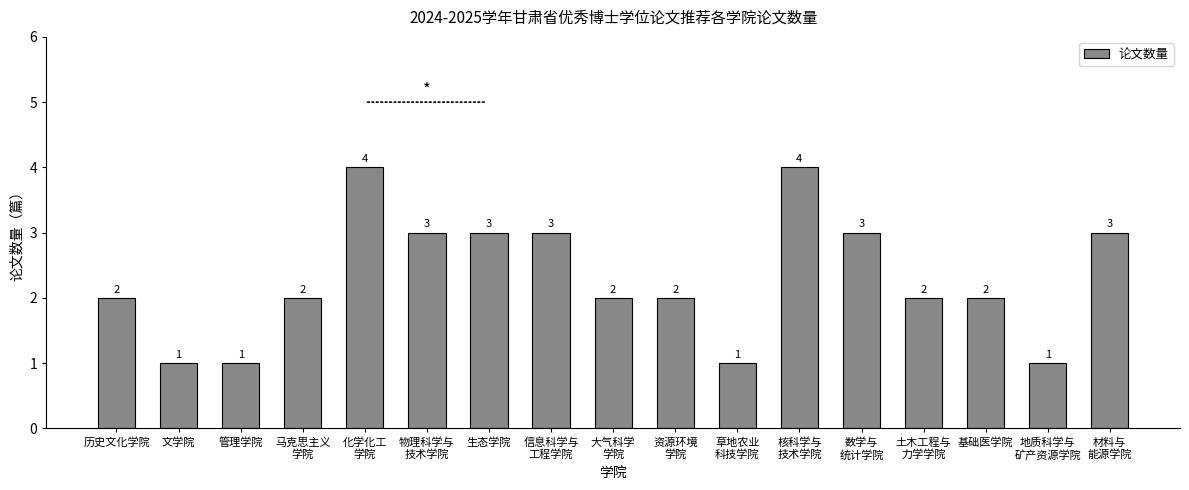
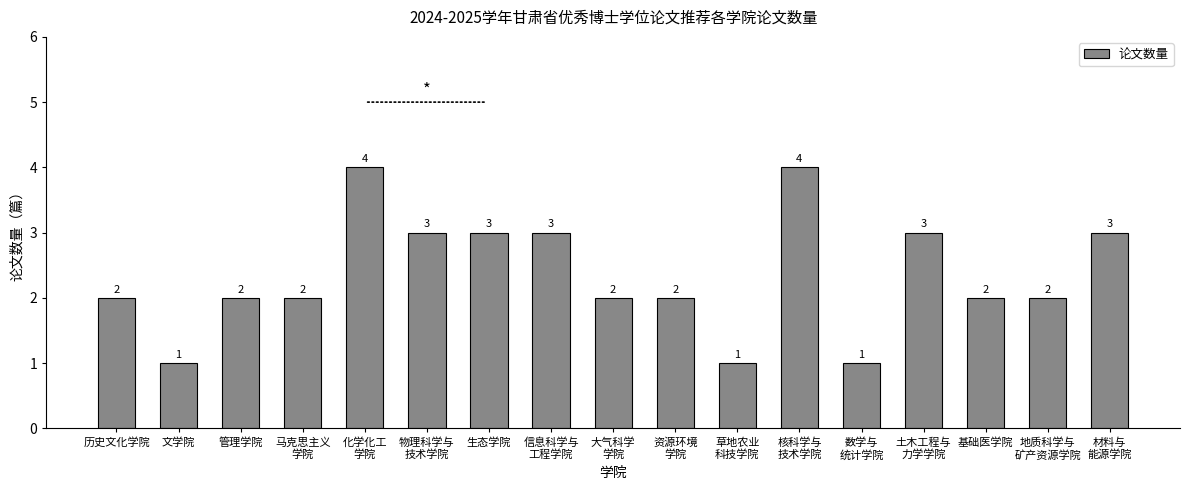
  {
    "历史文化学院": 2,
    "文学院": 1,
-   "管理学院": 1,
+   "管理学院": 2,
    "马克思主义 学院": 2,
    "化学化工 学院": 4,
    "物理科学与 技术学院": 3,
    "生态学院": 3,
    "信息科学与 工程学院": 3,
    "大气科学 学院": 2,
    "资源环境 学院": 2,
    "草地农业 科技学院": 1,
    "核科学与 技术学院": 4,
-   "数学与 统计学院": 3,
-   "土木工程与 力学学院": 2,
+   "数学与 统计学院": 1,
+   "土木工程与 力学学院": 3,
    "基础医学院": 2,
-   "地质科学与 矿产资源学院": 1,
+   "地质科学与 矿产资源学院": 2,
    "材料与 能源学院": 3
  }
